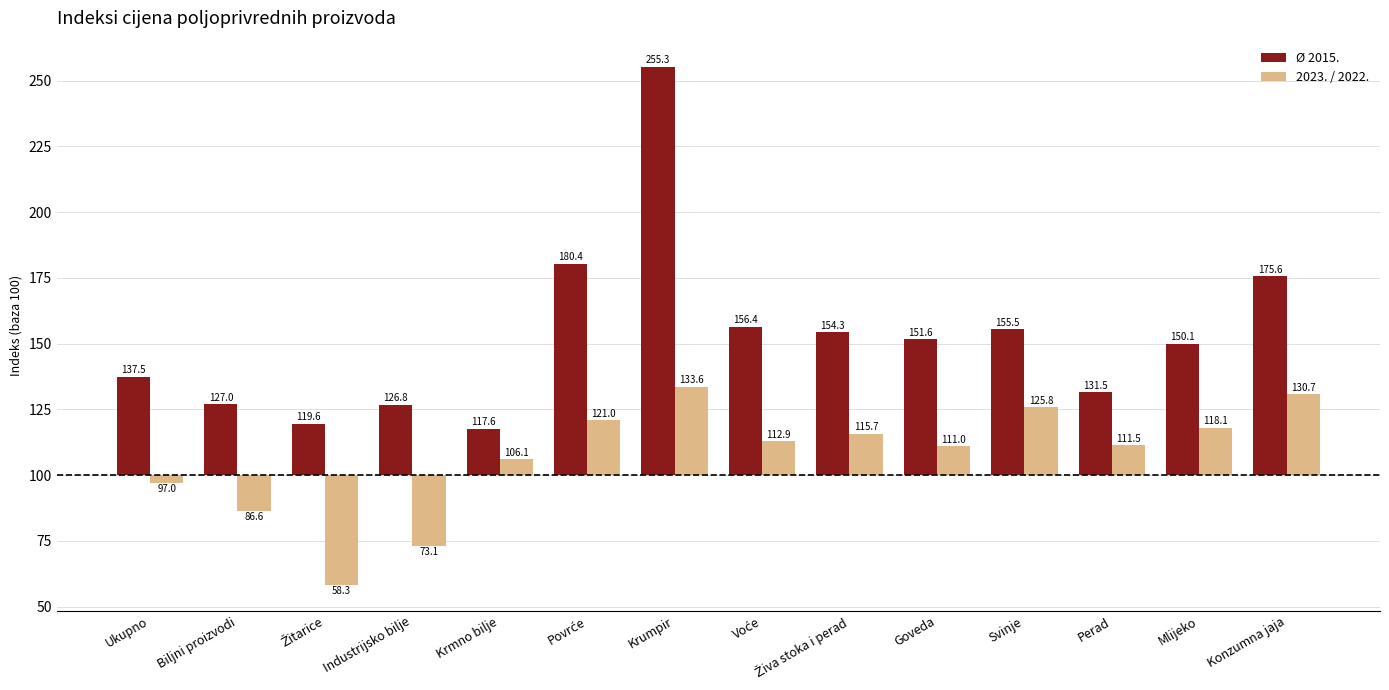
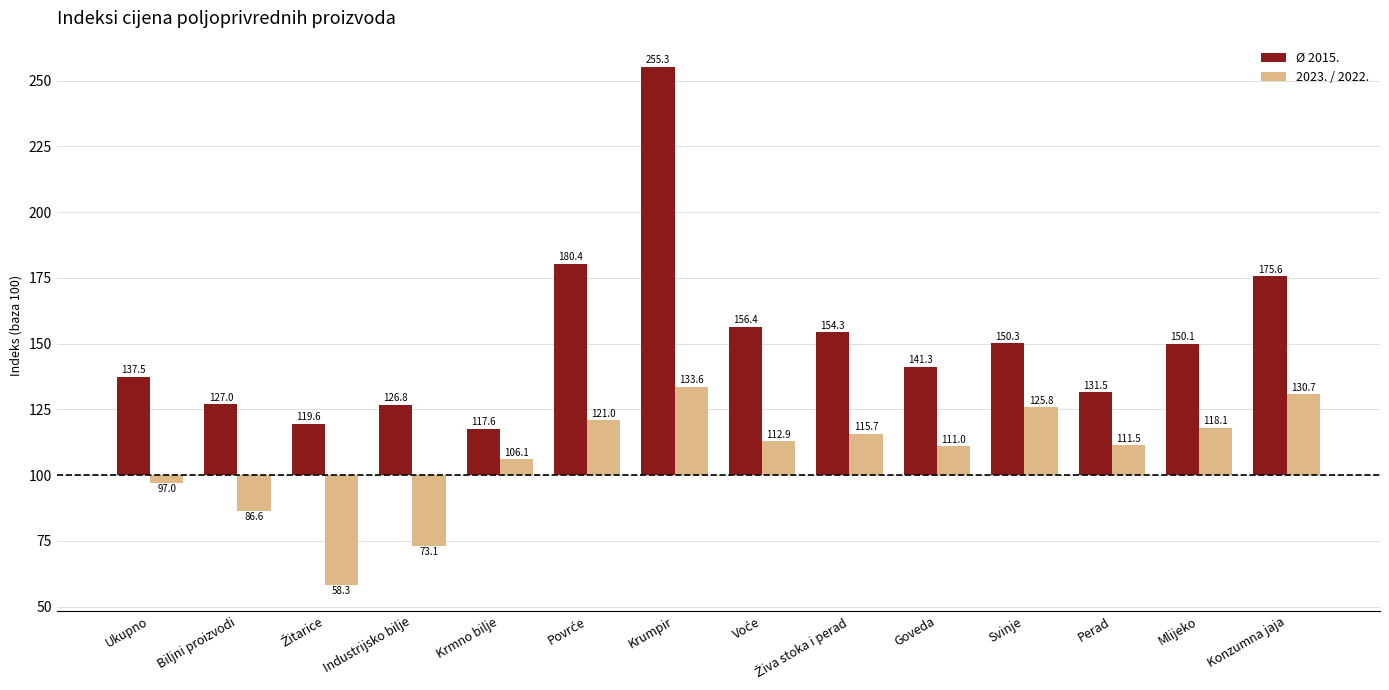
  {
    "Ø 2015.": {
-     "Goveda": 151.6,
-     "Svinje": 155.5
+     "Goveda": 141.3,
+     "Svinje": 150.3
    }
  }
